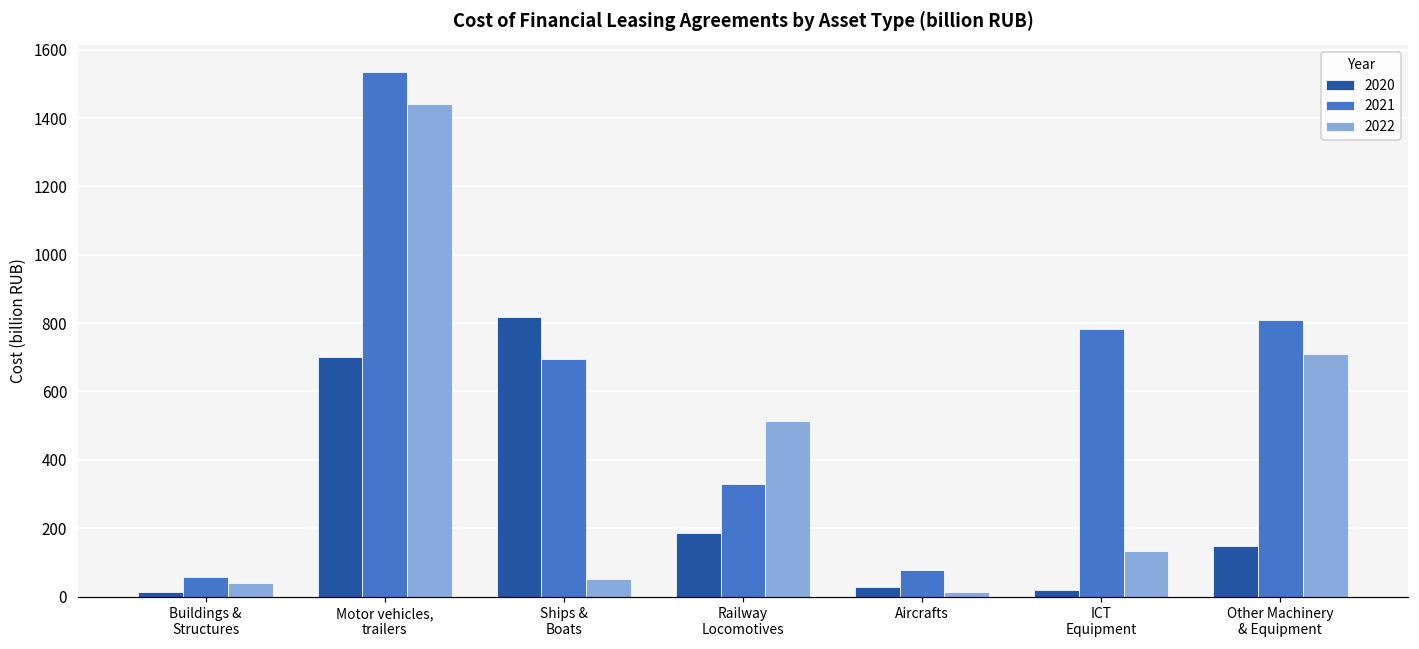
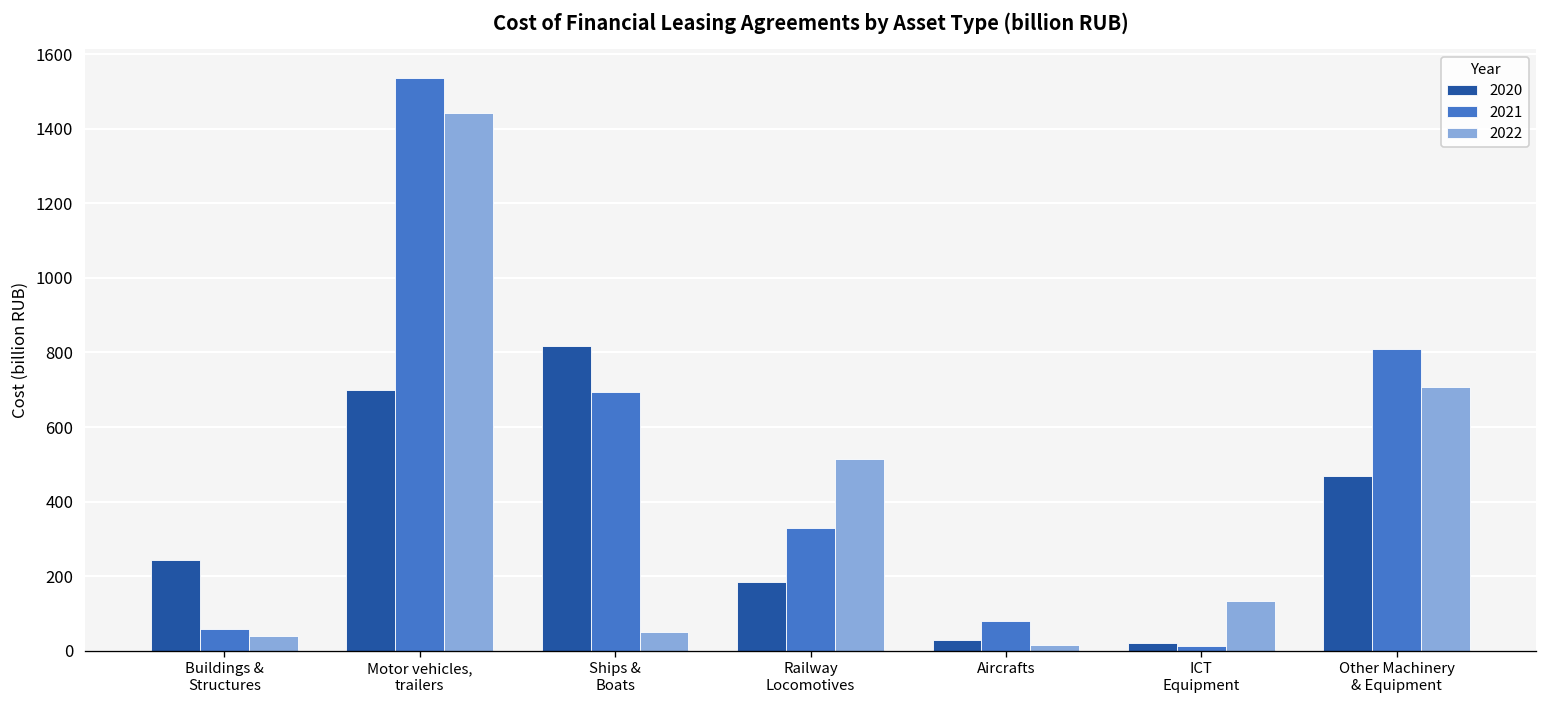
  {
    "2020": {
-     "Buildings & Structures": 10,
+     "Buildings & Structures": 240,
      "Motor vehicles, trailers": 700,
      "Ships & Boats": 820,
      "Railway Locomotives": 190,
      "Aircrafts": 30,
      "ICT Equipment": 20,
-     "Other Machinery & Equipment": 150
+     "Other Machinery & Equipment": 470
    },
    "2021": {
      "Buildings & Structures": 60,
      "Motor vehicles, trailers": 1540,
      "Ships & Boats": 690,
      "Railway Locomotives": 330,
      "Aircrafts": 80,
-     "ICT Equipment": 780,
+     "ICT Equipment": 10,
      "Other Machinery & Equipment": 810
    },
    "2022": {
      "Buildings & Structures": 40,
      "Motor vehicles, trailers": 1440,
      "Ships & Boats": 50,
      "Railway Locomotives": 510,
      "Aircrafts": 10,
      "ICT Equipment": 130,
      "Other Machinery & Equipment": 710
    }
  }
